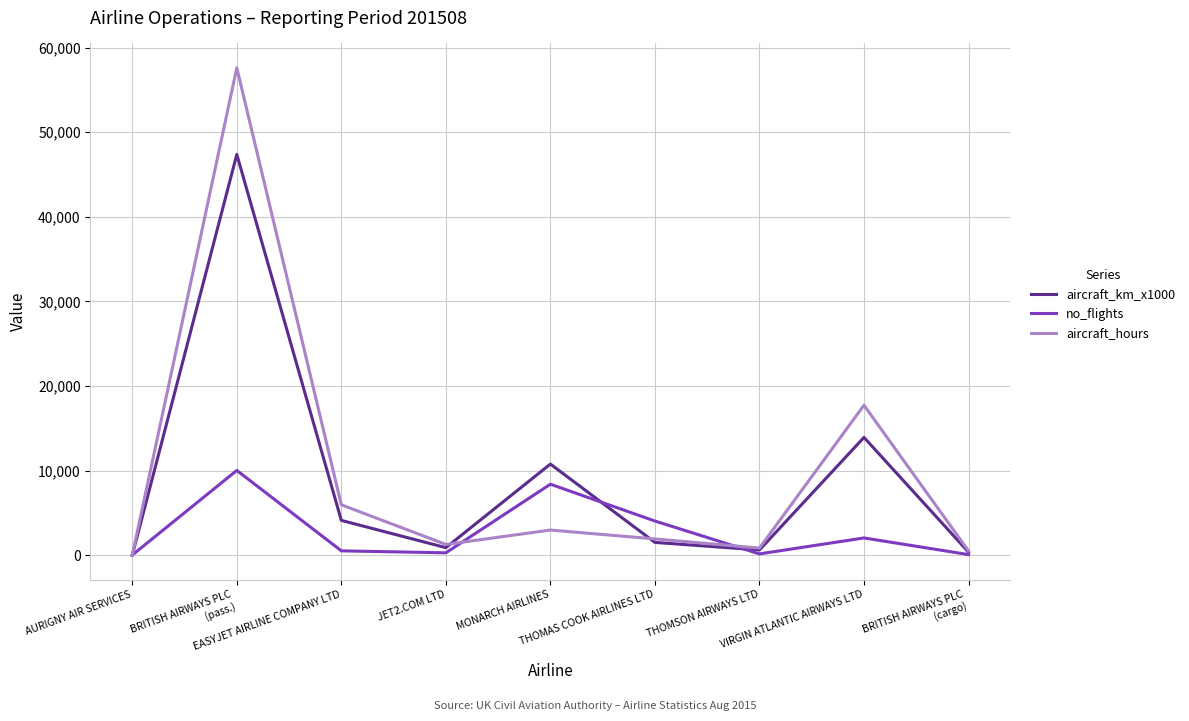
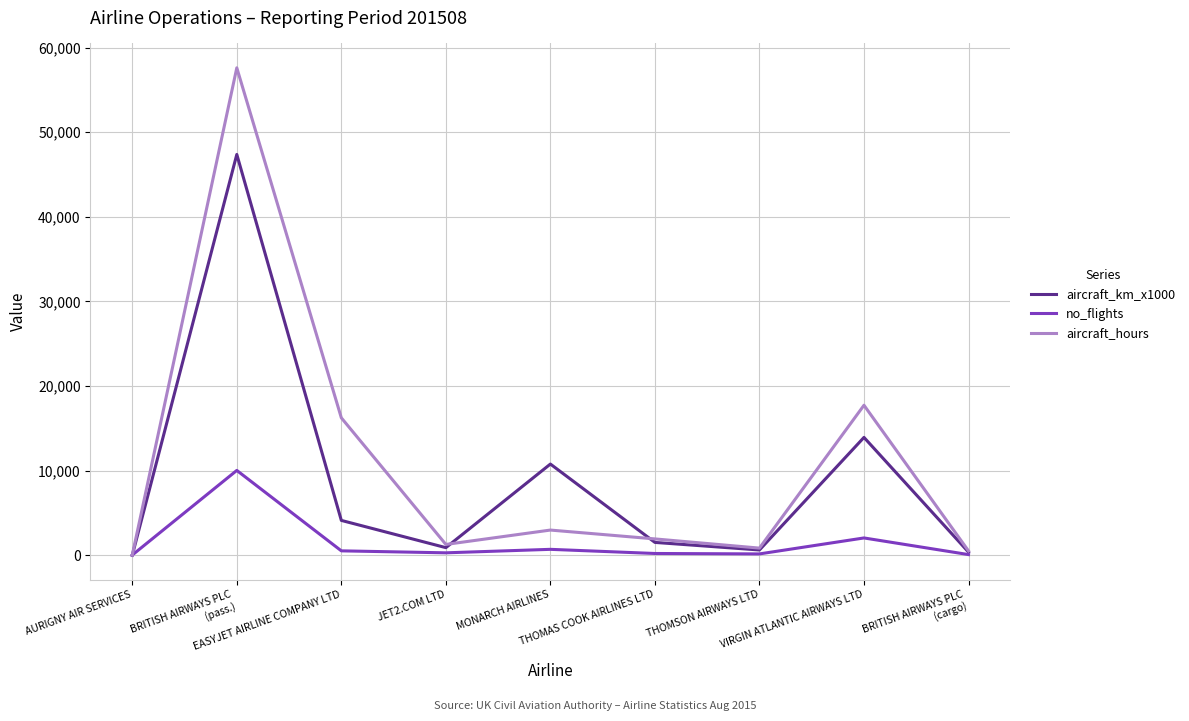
  {
    "aircraft_km_x1000": {
      "BRITISH AIRWAYS PLC (pass.)": "47,000",
      "EASYJET AIRLINE COMPANY LTD": "4,000",
      "JET2.COM LTD": "1,000",
      "MONARCH AIRLINES": "11,000",
      "THOMAS COOK AIRLINES LTD": "2,000",
      "VIRGIN ATLANTIC AIRWAYS LTD": "14,000"
    },
    "no_flights": {
      "BRITISH AIRWAYS PLC (pass.)": "10,000",
      "EASYJET AIRLINE COMPANY LTD": "1,000",
      "JET2.COM LTD": "0",
-     "MONARCH AIRLINES": "8,000",
-     "THOMAS COOK AIRLINES LTD": "4,000",
+     "MONARCH AIRLINES": "1,000",
+     "THOMAS COOK AIRLINES LTD": "0",
      "THOMSON AIRWAYS LTD": "0",
      "VIRGIN ATLANTIC AIRWAYS LTD": "2,000"
    },
    "aircraft_hours": {
      "BRITISH AIRWAYS PLC (pass.)": "58,000",
-     "EASYJET AIRLINE COMPANY LTD": "6,000",
+     "EASYJET AIRLINE COMPANY LTD": "16,000",
      "JET2.COM LTD": "1,000",
      "MONARCH AIRLINES": "3,000",
      "THOMAS COOK AIRLINES LTD": "2,000",
      "VIRGIN ATLANTIC AIRWAYS LTD": "18,000"
    }
  }
